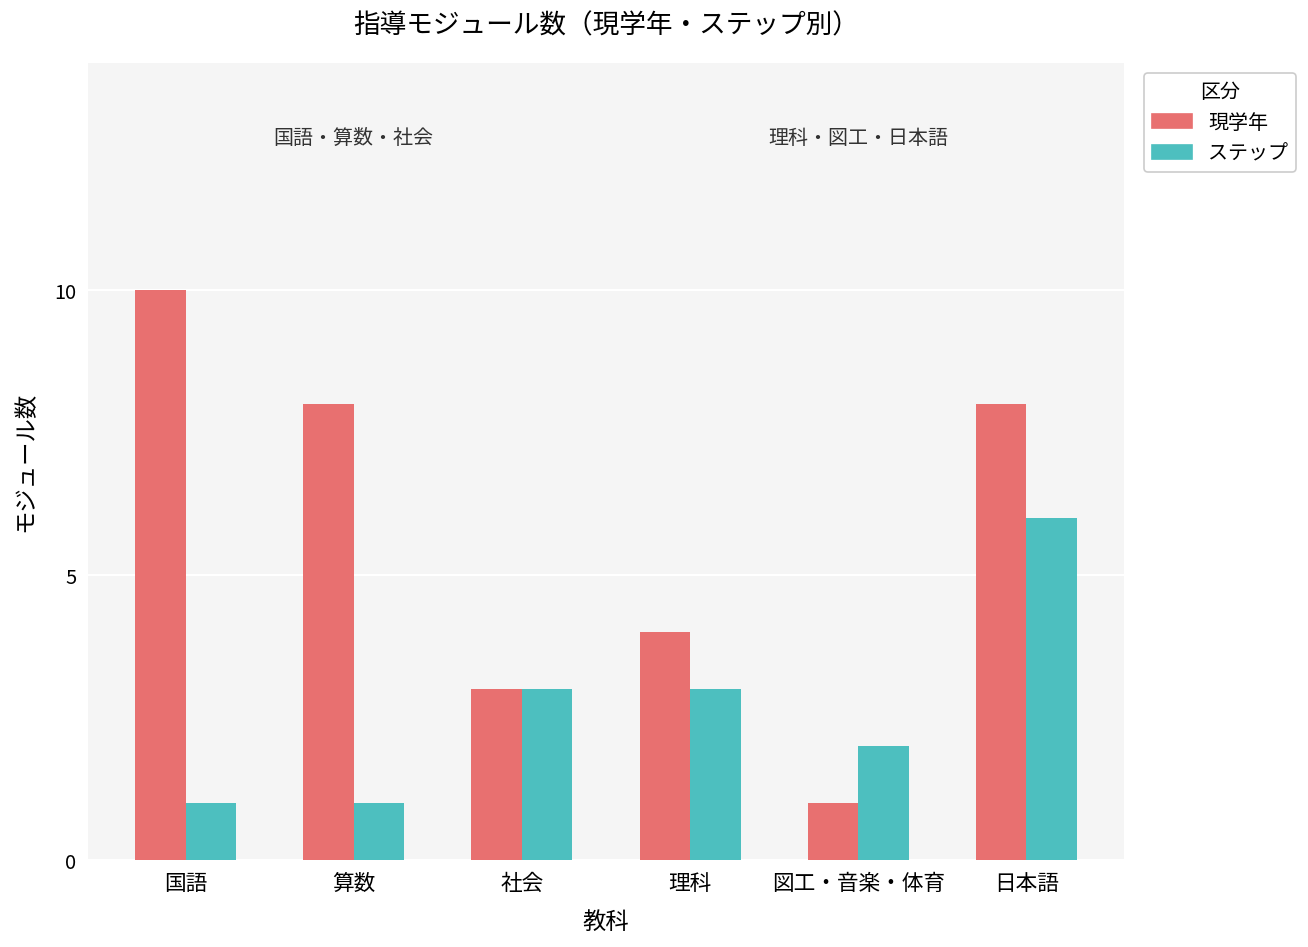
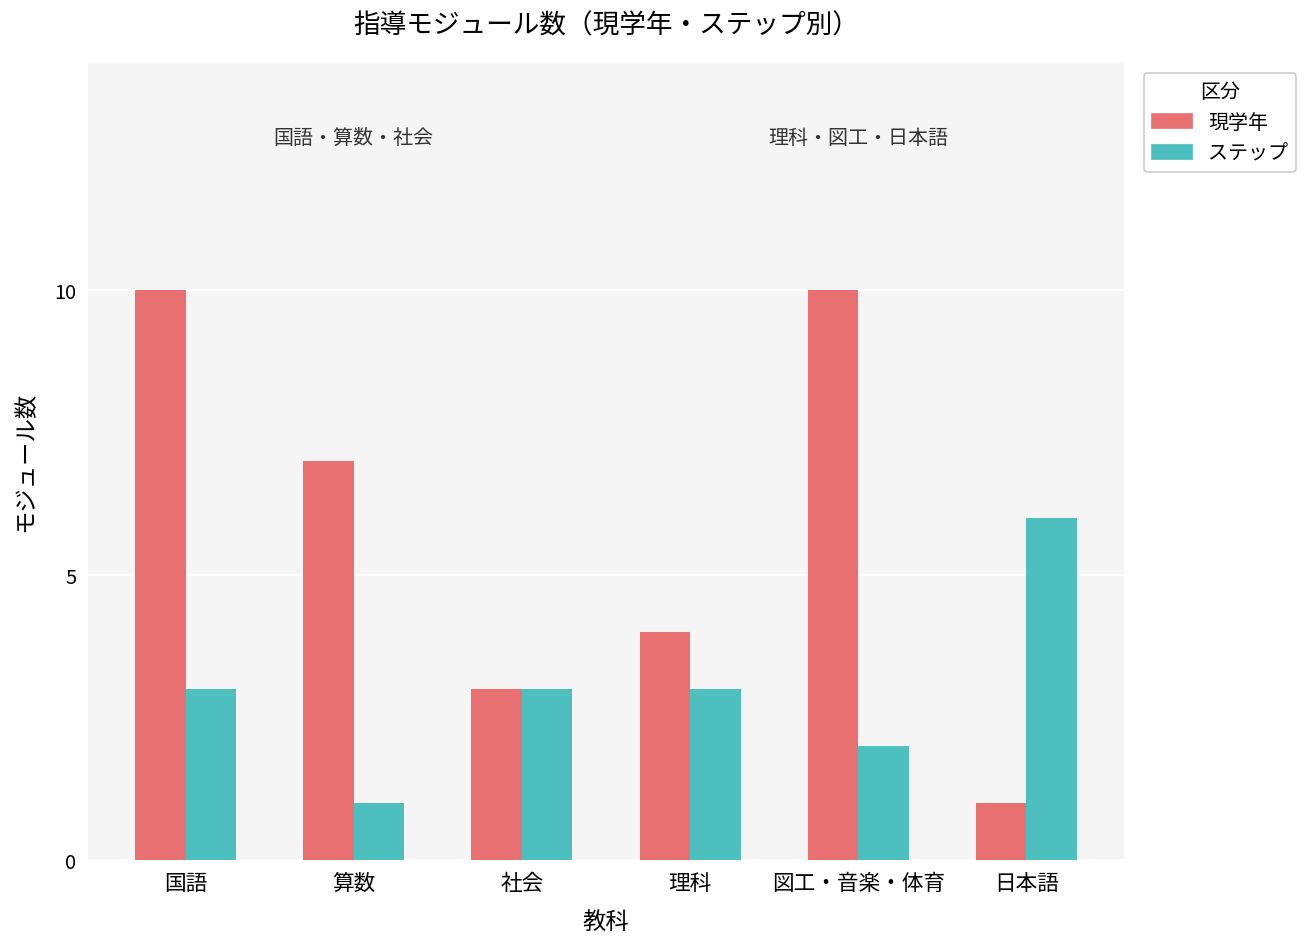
  {
    "現学年": {
      "国語": 10,
-     "算数": 8,
+     "算数": 7,
      "社会": 3,
      "理科": 4,
-     "図工・音楽・体育": 1,
-     "日本語": 8
+     "図工・音楽・体育": 10,
+     "日本語": 1
    },
    "ステップ": {
-     "国語": 1,
+     "国語": 3,
      "算数": 1,
      "社会": 3,
      "理科": 3,
      "図工・音楽・体育": 2,
      "日本語": 6
    }
  }
